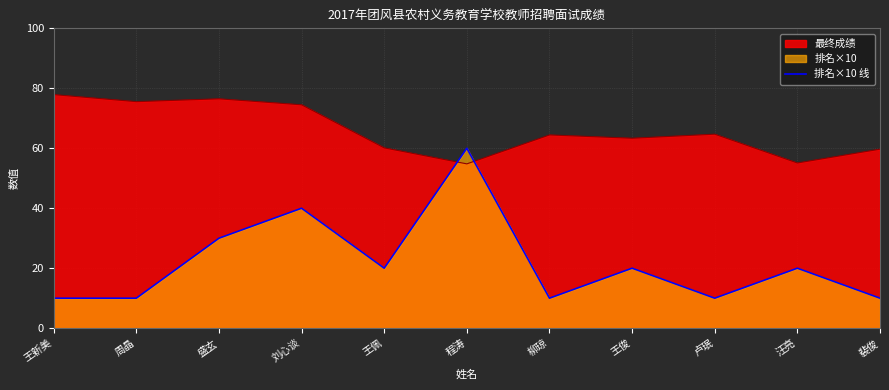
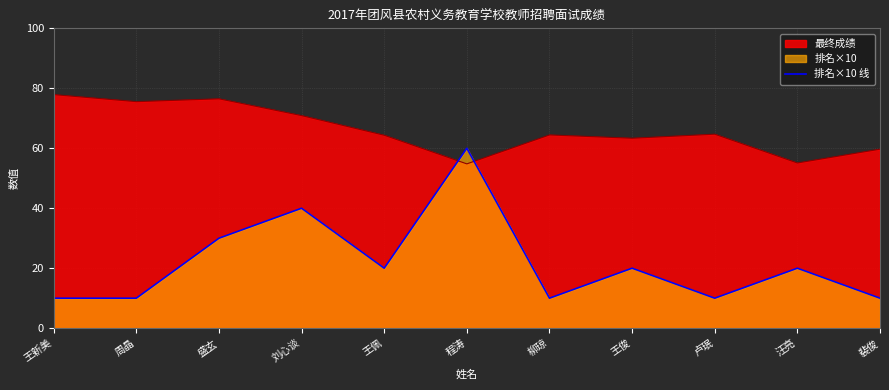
  {
    "最终成绩": {
      "王新美": 78,
      "周晶": 76,
      "盛玄": 77,
-     "刘心谈": 75,
-     "王佩": 60,
+     "刘心谈": 71,
+     "王佩": 64,
      "程涛": 55,
      "柳琼": 64,
      "王俊": 63,
      "卢珉": 65,
      "汪亮": 55,
      "裴俊": 60
    },
    "排名×10": {
      "王新美": 10,
      "周晶": 10,
      "盛玄": 30,
      "刘心谈": 40,
      "王佩": 20,
      "程涛": 60,
      "柳琼": 10,
      "王俊": 20,
      "卢珉": 10,
      "汪亮": 20,
      "裴俊": 10
    }
  }
